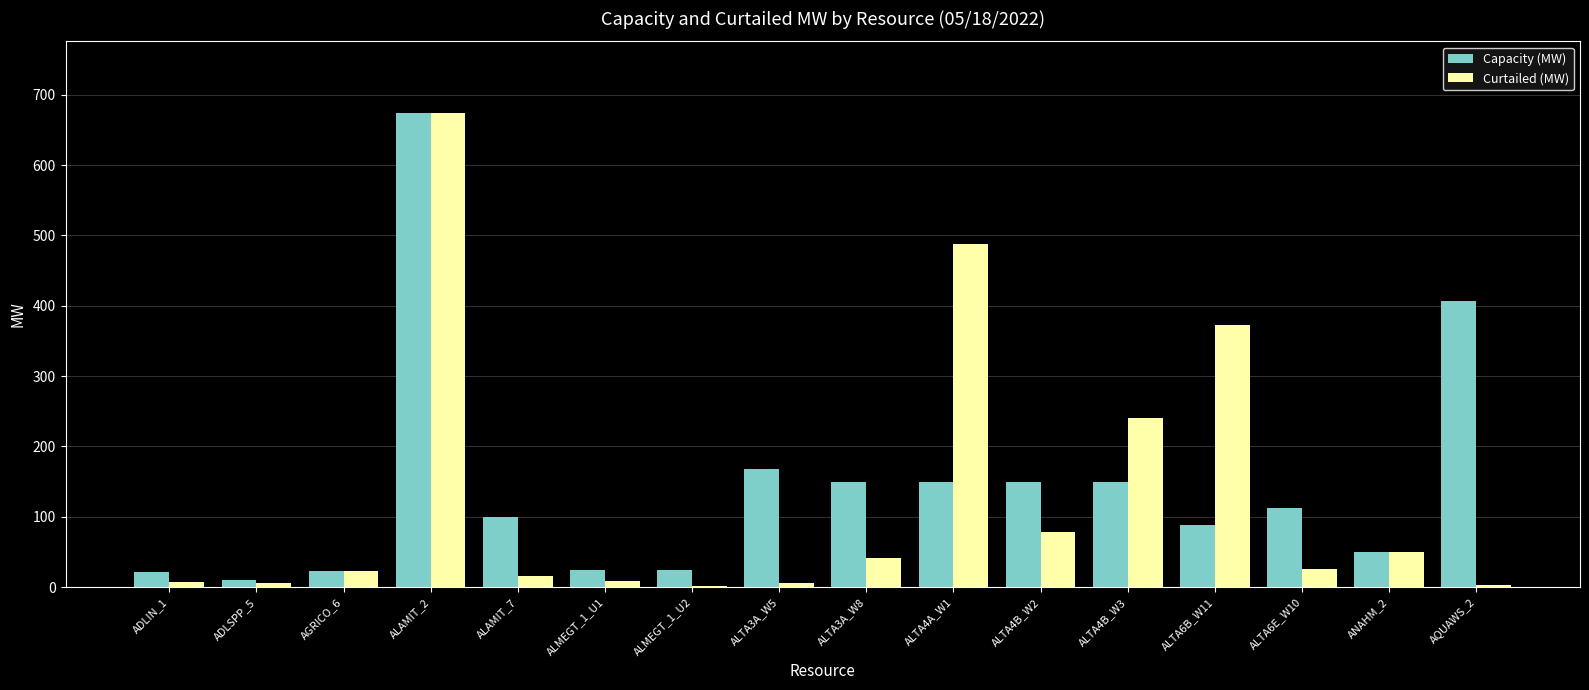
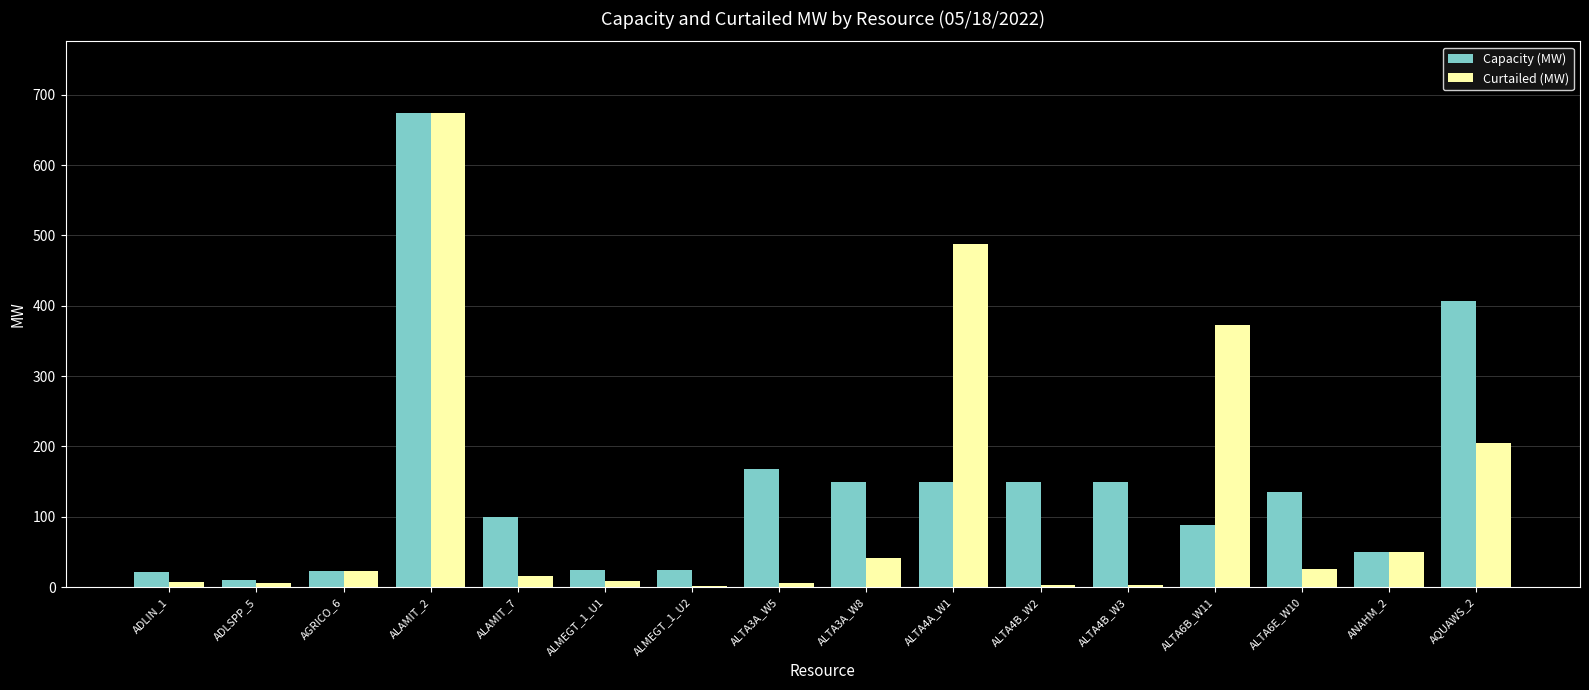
  {
    "Capacity (MW)": {
      "ADLIN_1": 20,
      "ADLSPP_5": 10,
      "AGRICO_6": 20,
      "ALAMIT_2": 670,
      "ALAMIT_7": 100,
      "ALMEGT_1_U1": 30,
      "ALMEGT_1_U2": 30,
      "ALTA3A_W5": 170,
      "ALTA3A_W8": 150,
      "ALTA4A_W1": 150,
      "ALTA4B_W2": 150,
      "ALTA4B_W3": 150,
      "ALTA6B_W11": 90,
-     "ALTA6E_W10": 110,
+     "ALTA6E_W10": 130,
      "ANAHM_2": 50,
      "AQUAWS_2": 410
    },
    "Curtailed (MW)": {
      "ADLIN_1": 10,
      "ADLSPP_5": 10,
      "AGRICO_6": 20,
      "ALAMIT_2": 670,
      "ALAMIT_7": 20,
      "ALMEGT_1_U1": 10,
      "ALTA3A_W5": 10,
      "ALTA3A_W8": 40,
      "ALTA4A_W1": 490,
-     "ALTA4B_W2": 80,
-     "ALTA4B_W3": 240,
+     "ALTA4B_W2": 0,
+     "ALTA4B_W3": 0,
      "ALTA6B_W11": 370,
      "ALTA6E_W10": 30,
      "ANAHM_2": 50,
-     "AQUAWS_2": 0
+     "AQUAWS_2": 210
    }
  }
